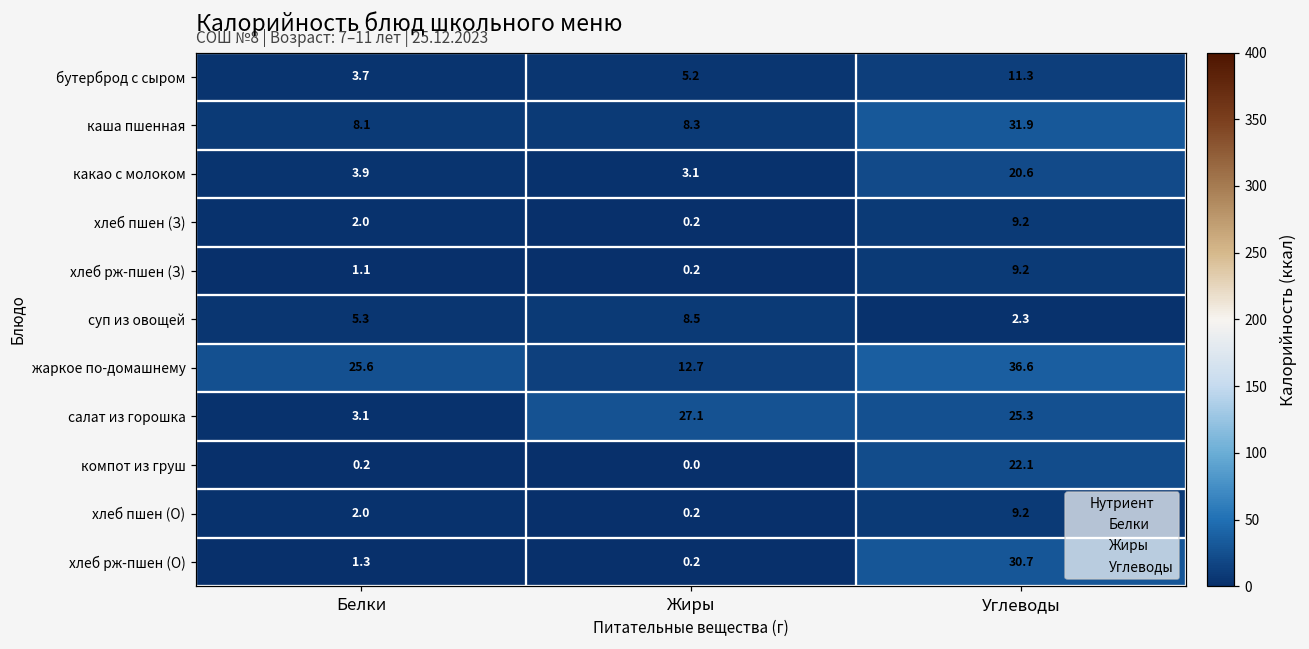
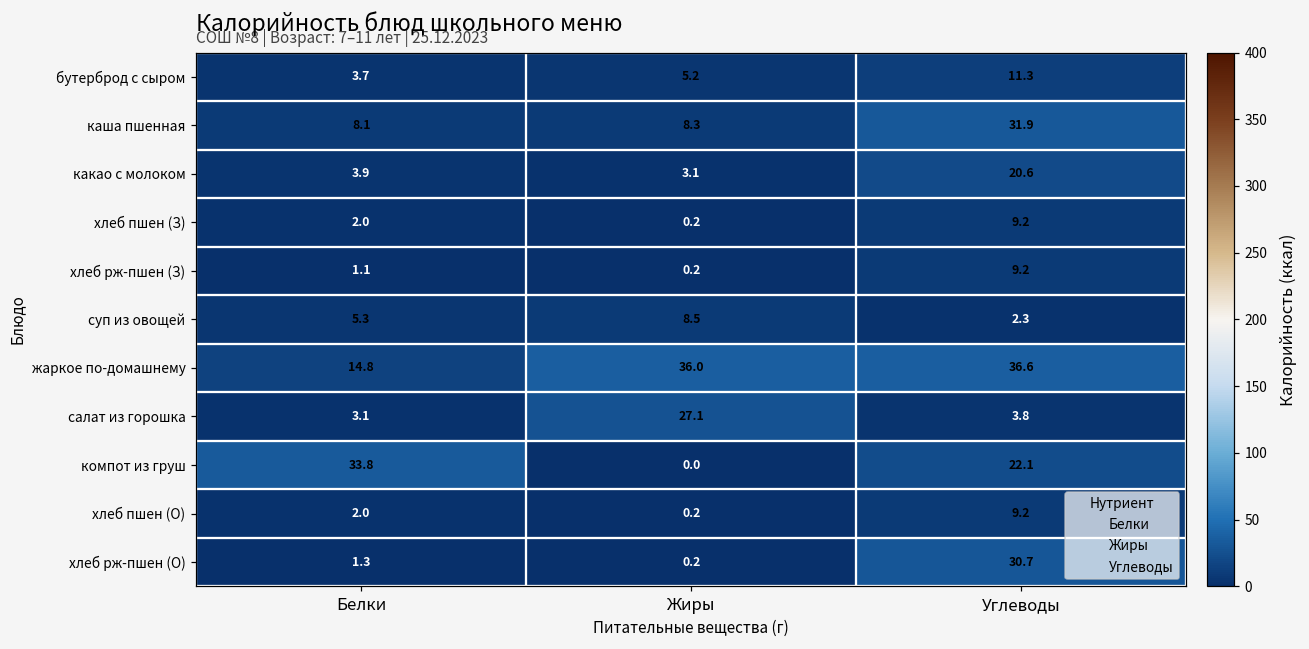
  {
    "бутерброд с сыром": {
      "Белки": 3.7,
      "Жиры": 5.2,
      "Углеводы": 11.3
    },
    "каша пшенная": {
      "Белки": 8.1,
      "Жиры": 8.3,
      "Углеводы": 31.9
    },
    "какао с молоком": {
      "Белки": 3.9,
      "Жиры": 3.1,
      "Углеводы": 20.6
    },
    "хлеб пшен (З)": {
      "Белки": 2.0,
      "Жиры": 0.2,
      "Углеводы": 9.2
    },
    "хлеб рж-пшен (З)": {
      "Белки": 1.1,
      "Жиры": 0.2,
      "Углеводы": 9.2
    },
    "суп из овощей": {
      "Белки": 5.3,
      "Жиры": 8.5,
      "Углеводы": 2.3
    },
    "жаркое по-домашнему": {
-     "Белки": 25.6,
-     "Жиры": 12.7,
+     "Белки": 14.8,
+     "Жиры": 36.0,
      "Углеводы": 36.6
    },
    "салат из горошка": {
      "Белки": 3.1,
      "Жиры": 27.1,
-     "Углеводы": 25.3
+     "Углеводы": 3.8
    },
    "компот из груш": {
-     "Белки": 0.2,
+     "Белки": 33.8,
      "Жиры": 0.0,
      "Углеводы": 22.1
    },
    "хлеб пшен (О)": {
      "Белки": 2.0,
      "Жиры": 0.2,
      "Углеводы": 9.2
    },
    "хлеб рж-пшен (О)": {
      "Белки": 1.3,
      "Жиры": 0.2,
      "Углеводы": 30.7
    }
  }
